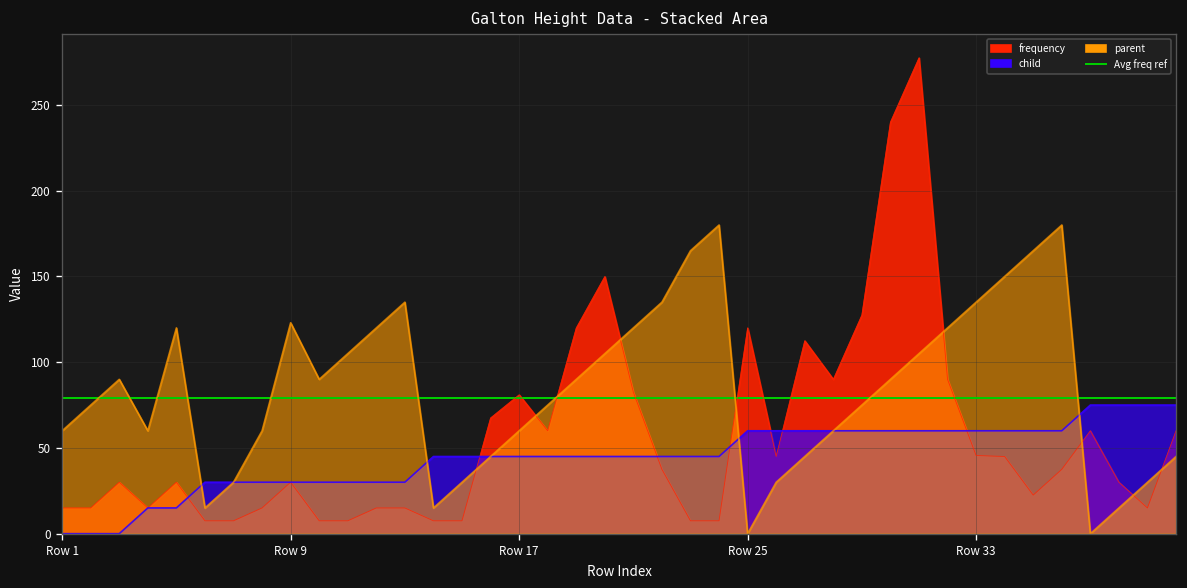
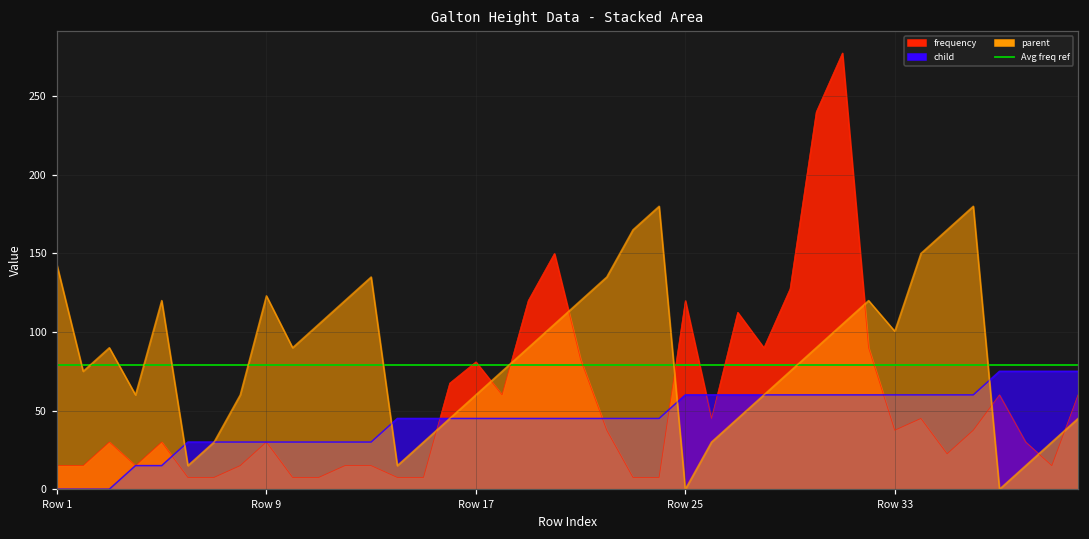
  {
    "frequency": {
      "Row 1": 15,
      "Row 17": 81,
      "Row 25": 120,
-     "Row 33": 46
+     "Row 33": 38
    },
    "child": {
      "Row 1": 0,
      "Row 17": 45,
      "Row 25": 60,
      "Row 33": 60
    },
    "parent": {
-     "Row 1": 60,
+     "Row 1": 143,
      "Row 9": 123,
      "Row 17": 60,
      "Row 25": 0,
-     "Row 33": 135
+     "Row 33": 101
    }
  }
